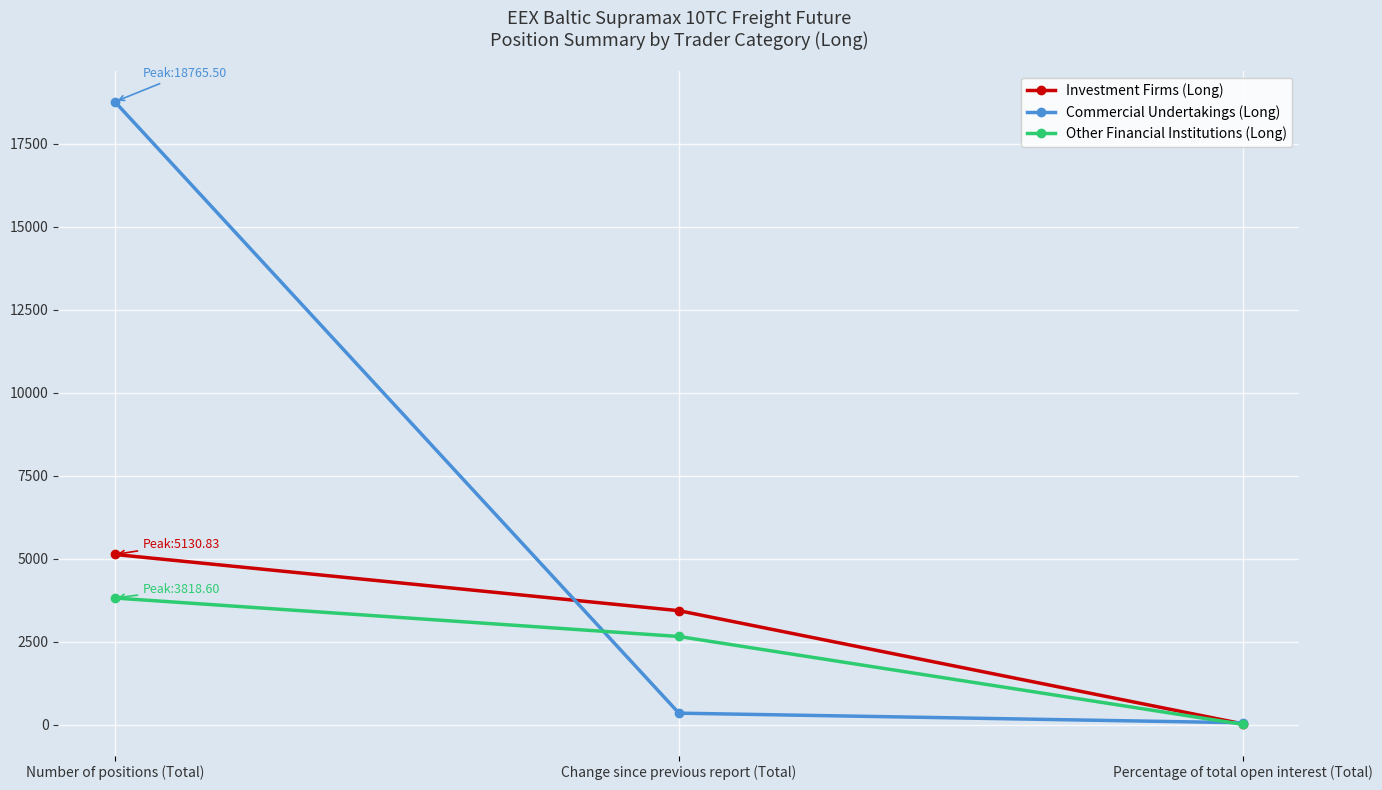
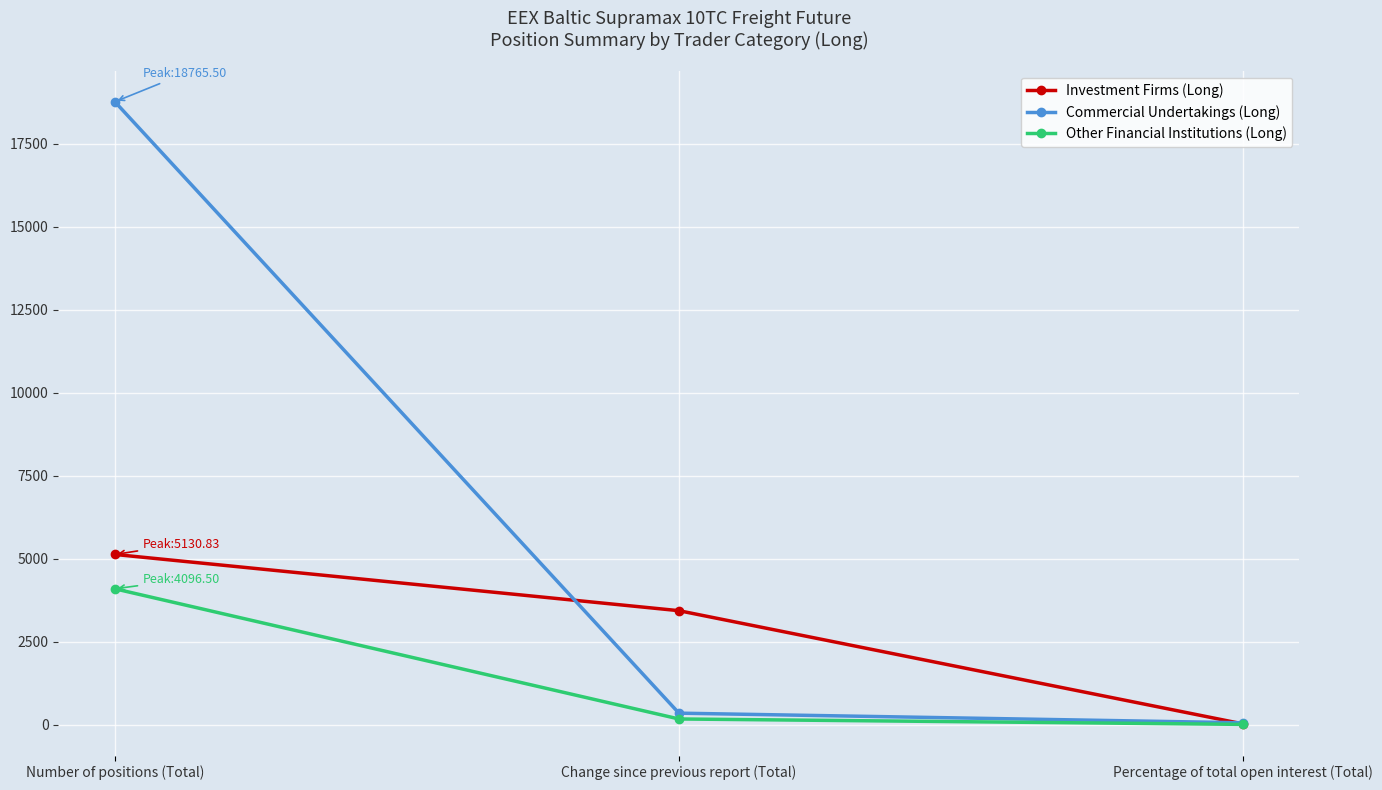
  {
    "Investment Firms (Long)": {
      "Number of positions (Total)": 5130.83
    },
    "Commercial Undertakings (Long)": {
      "Number of positions (Total)": 18765.50
    },
    "Other Financial Institutions (Long)": {
-     "Number of positions (Total)": 3818.60,
-     "Change since previous report (Total)": 2700
+     "Number of positions (Total)": 4096.50,
+     "Change since previous report (Total)": 200
    }
  }
